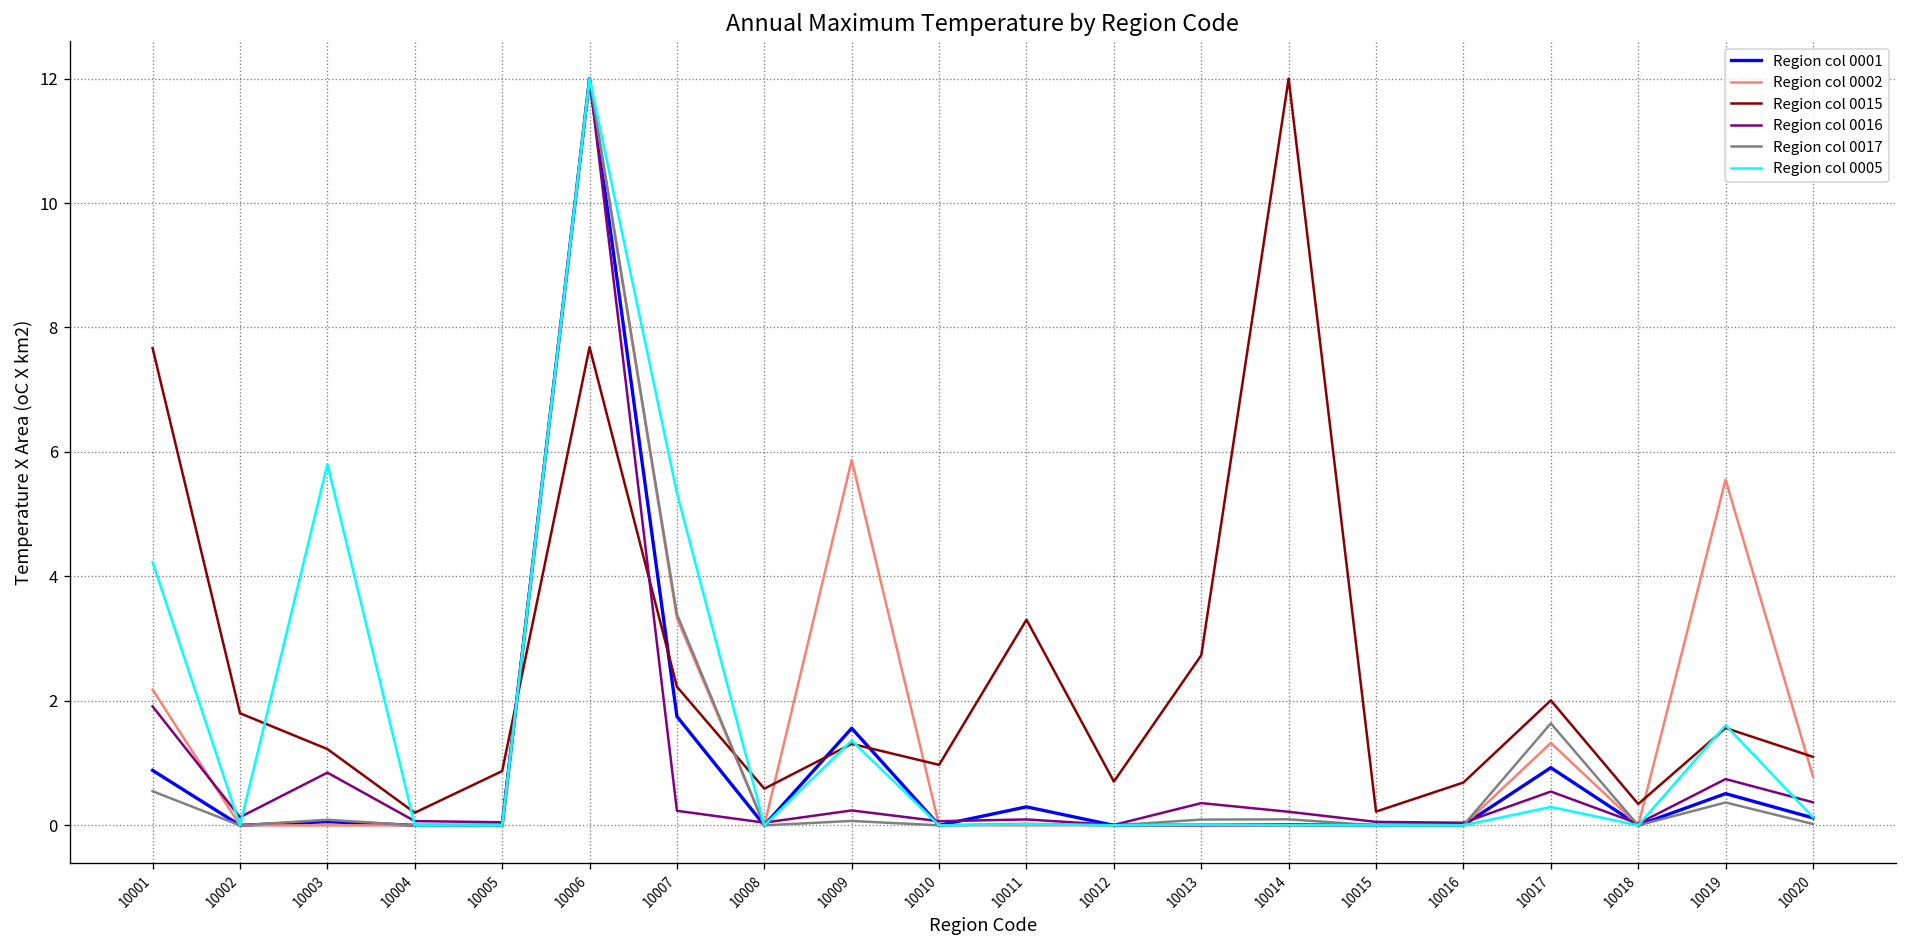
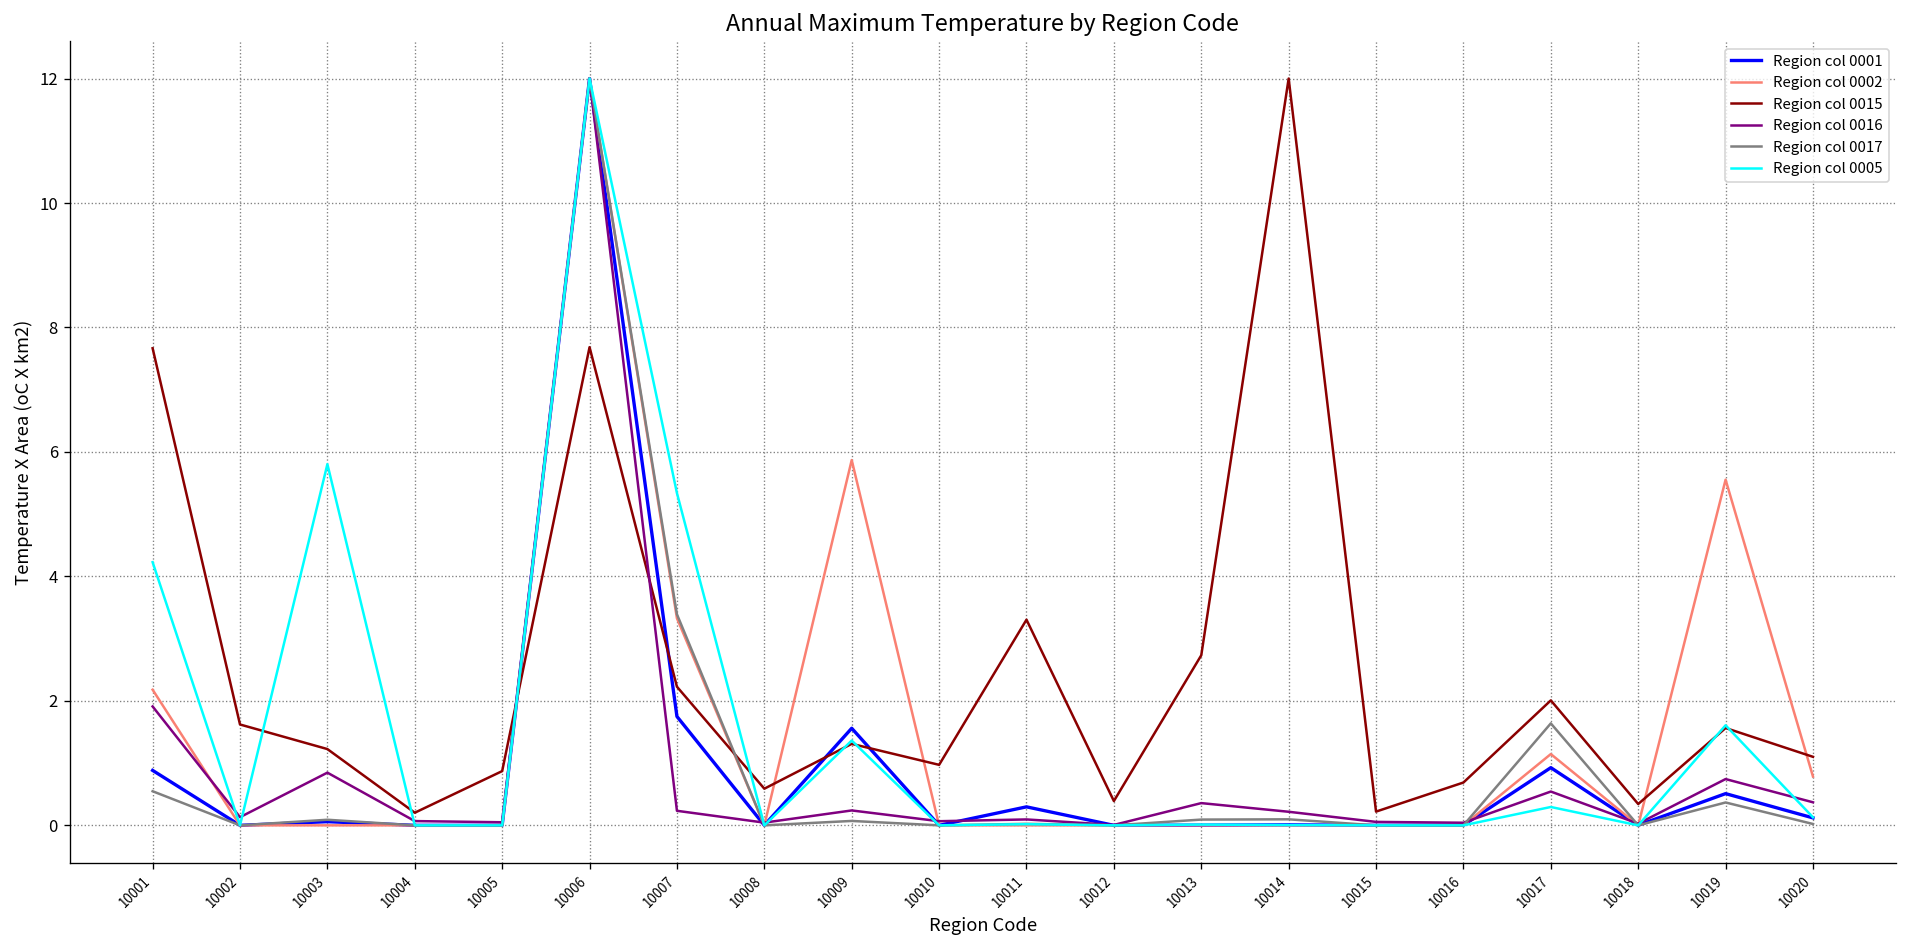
  {
    "Region col 0001": {
      "10001": 0.9,
      "10007": 1.7,
      "10009": 1.6,
      "10011": 0.3,
      "10017": 0.9,
      "10019": 0.5
    },
    "Region col 0002": {
      "10001": 2.2,
      "10003": 0.0,
      "10007": 3.3,
      "10009": 5.9,
-     "10017": 1.3,
+     "10017": 1.1,
      "10019": 5.6,
      "10020": 0.8
    },
    "Region col 0015": {
      "10001": 7.7,
-     "10002": 1.8,
+     "10002": 1.6,
      "10003": 1.2,
      "10004": 0.2,
      "10005": 0.9,
      "10006": 7.7,
      "10007": 2.2,
      "10008": 0.6,
      "10009": 1.3,
      "10010": 1.0,
      "10011": 3.3,
-     "10012": 0.7,
+     "10012": 0.4,
      "10013": 2.7,
      "10014": 12.0,
      "10015": 0.2,
      "10016": 0.7,
      "10017": 2.0,
      "10018": 0.3,
      "10020": 1.1
    },
    "Region col 0016": {
      "10001": 1.9,
      "10002": 0.1,
      "10003": 0.8,
      "10004": 0.1,
      "10005": 0.0,
      "10007": 0.2,
      "10009": 0.2,
      "10010": 0.1,
      "10011": 0.1,
      "10013": 0.4,
      "10014": 0.2,
      "10015": 0.1,
      "10017": 0.5,
      "10019": 0.7,
      "10020": 0.4
    },
    "Region col 0017": {
      "10001": 0.5,
      "10007": 3.4,
      "10009": 0.1,
      "10013": 0.1,
      "10014": 0.1,
      "10017": 1.6,
      "10019": 0.4,
      "10020": 0.0
    },
    "Region col 0005": {
      "10001": 4.2,
      "10003": 5.8,
      "10007": 5.3,
      "10009": 1.4,
      "10017": 0.3
    }
  }
